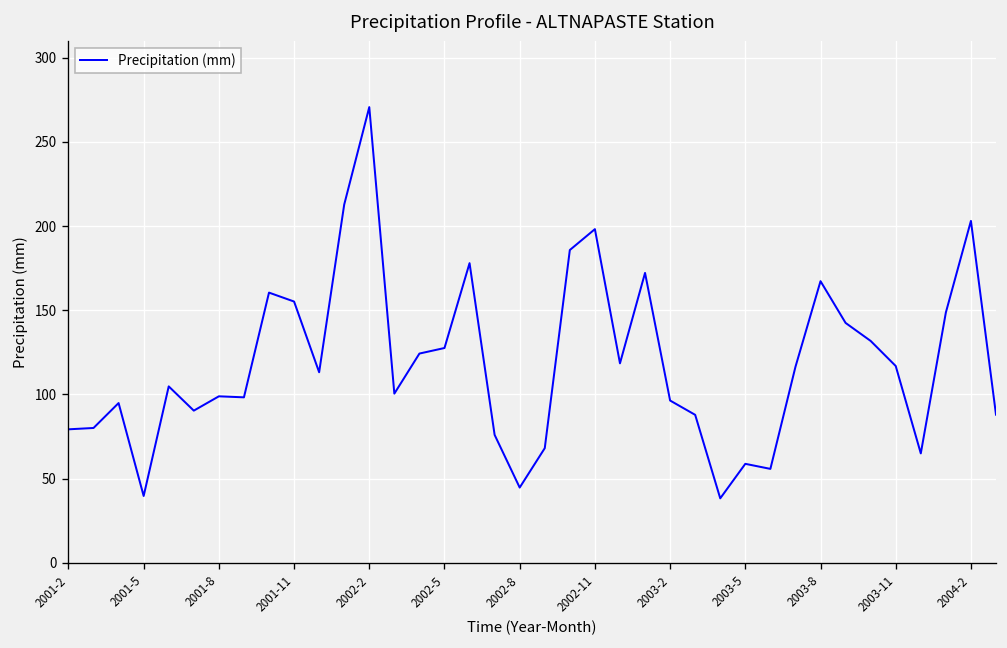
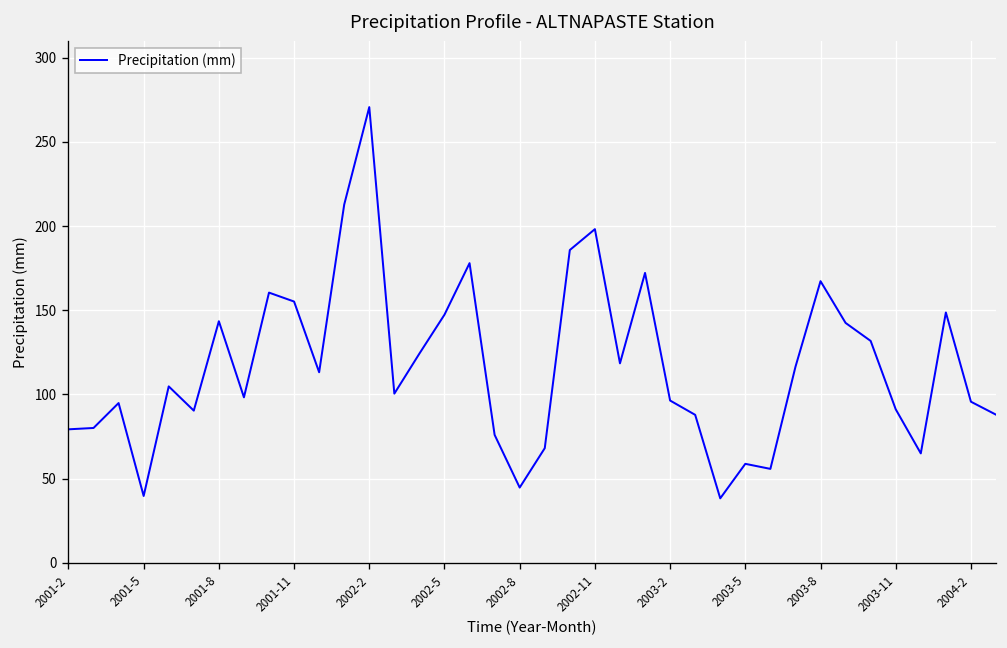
  {
    "2001-2": 79,
    "2001-5": 40,
-   "2001-8": 99,
+   "2001-8": 144,
    "2001-11": 155,
    "2002-2": 271,
-   "2002-5": 128,
+   "2002-5": 147,
    "2002-8": 45,
    "2002-11": 198,
    "2003-2": 96,
    "2003-5": 59,
    "2003-8": 167,
-   "2003-11": 117,
-   "2004-2": 203
+   "2003-11": 91,
+   "2004-2": 96
  }
